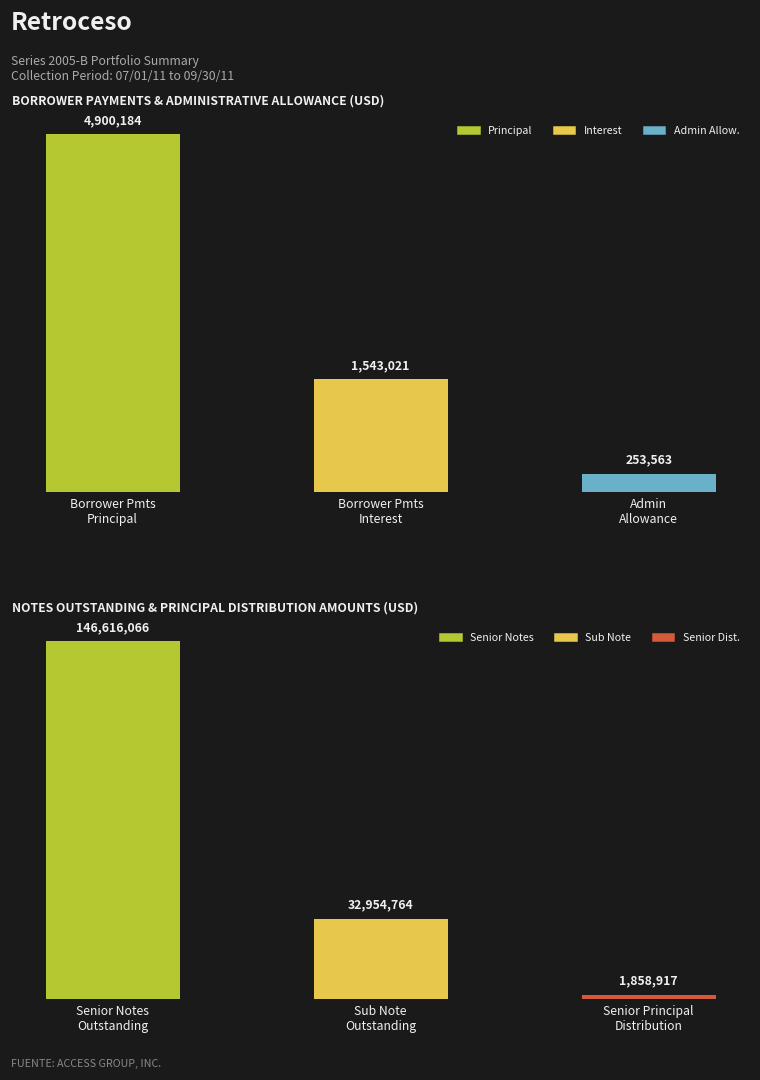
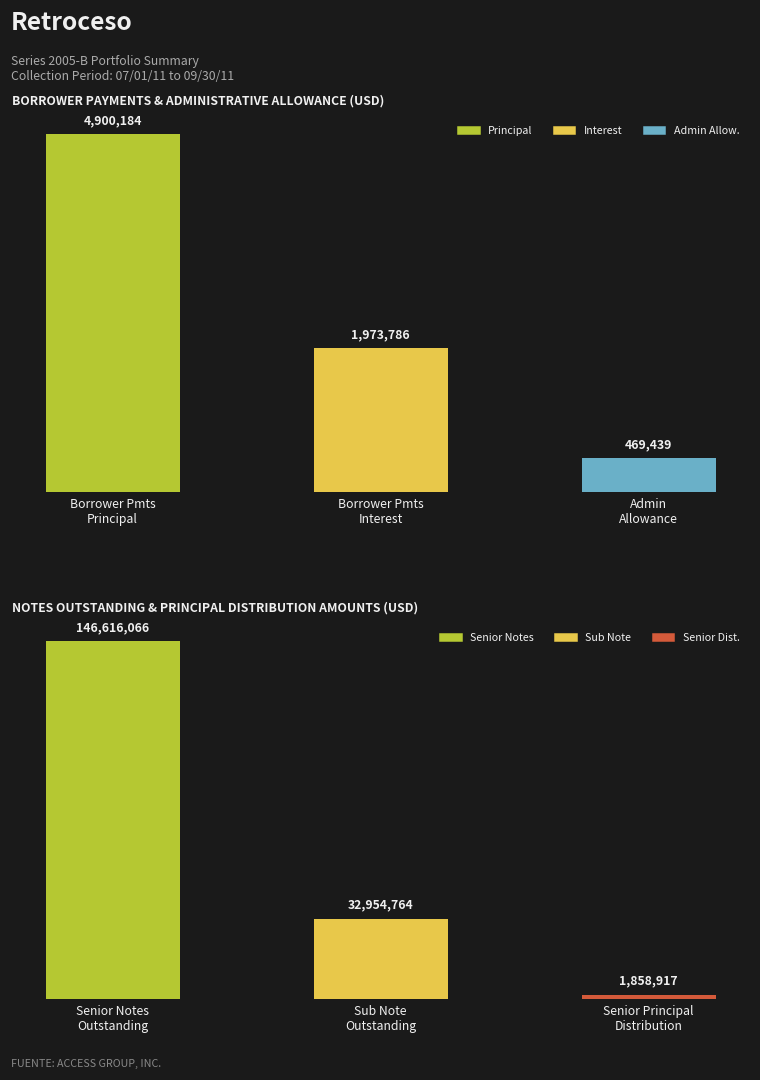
  {
    "BORROWER PAYMENTS & ADMINISTRATIVE ALLOWANCE (USD)": {
      "Borrower Pmts Principal": "4,900,184",
-     "Borrower Pmts Interest": "1,543,021",
-     "Admin Allowance": "253,563"
+     "Borrower Pmts Interest": "1,973,786",
+     "Admin Allowance": "469,439"
    },
    "NOTES OUTSTANDING & PRINCIPAL DISTRIBUTION AMOUNTS (USD)": {
      "Senior Notes Outstanding": "146,616,066",
      "Sub Note Outstanding": "32,954,764",
      "Senior Principal Distribution": "1,858,917"
    }
  }
